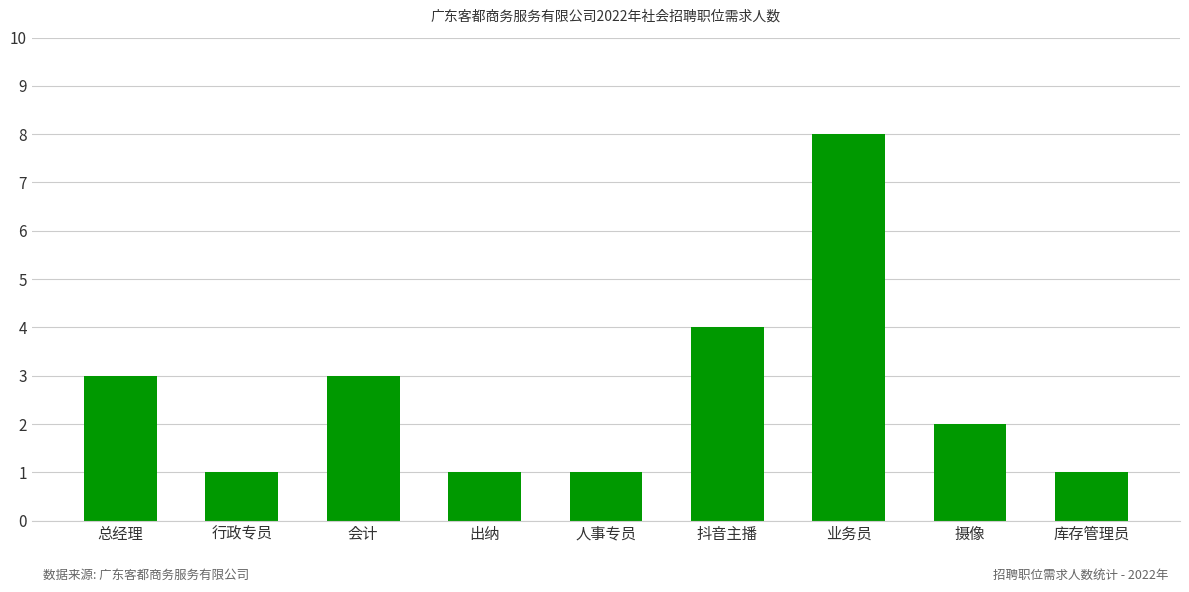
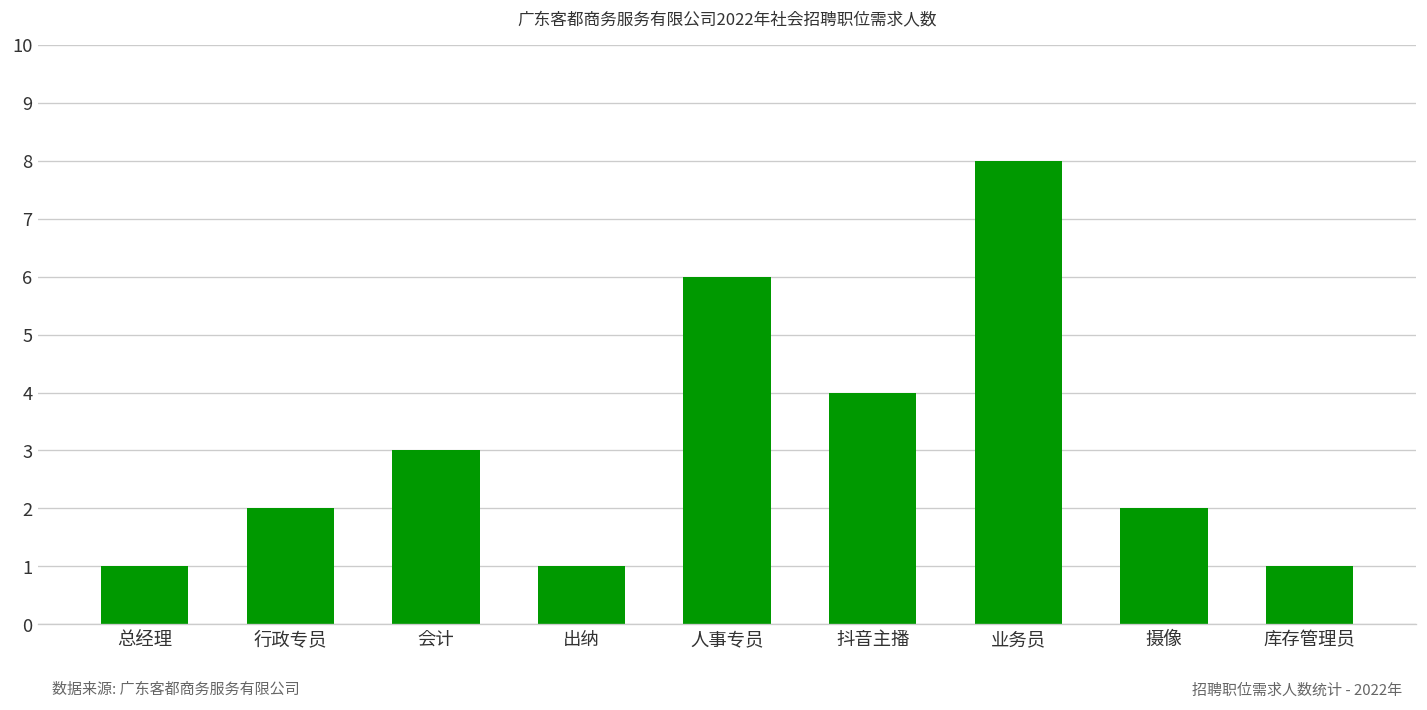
  {
-   "总经理": 3,
-   "行政专员": 1,
+   "总经理": 1,
+   "行政专员": 2,
    "会计": 3,
    "出纳": 1,
-   "人事专员": 1,
+   "人事专员": 6,
    "抖音主播": 4,
    "业务员": 8,
    "摄像": 2,
    "库存管理员": 1
  }
